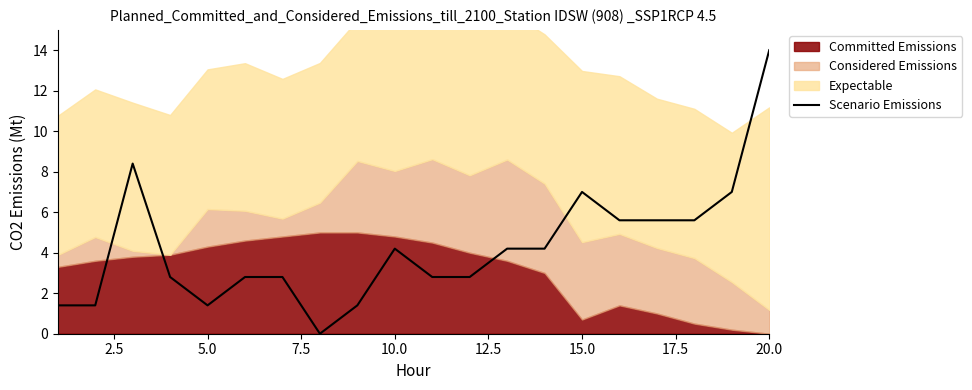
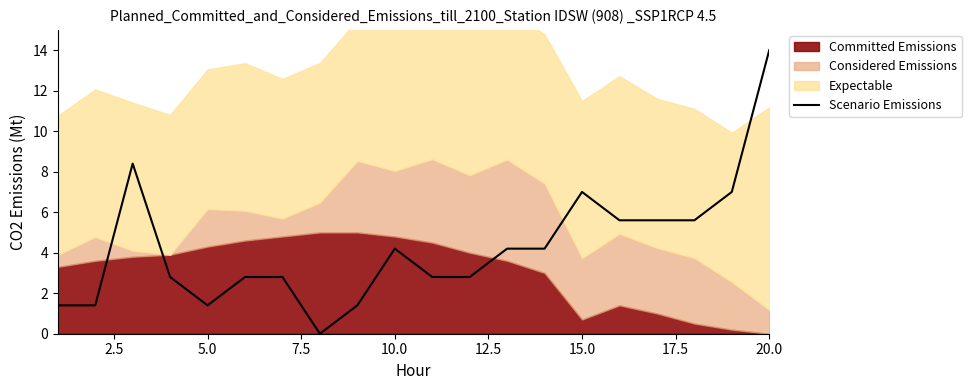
  {
    "Scenario Emissions": {
      "5.0": 1.4,
      "10.0": 4.2,
      "15.0": 7.0,
      "20.0": 14.0
    },
    "Committed Emissions": {
      "5.0": 4.3,
      "10.0": 4.8,
      "15.0": 0.7,
      "20.0": 0.0
    },
    "Considered Emissions": {
      "5.0": 1.9,
      "10.0": 3.2,
-     "15.0": 3.8,
+     "15.0": 3.0,
      "20.0": 1.2
    },
    "Expectable": {
      "5.0": 6.9,
-     "15.0": 8.4,
+     "15.0": 7.8,
      "20.0": 10.0
    }
  }
